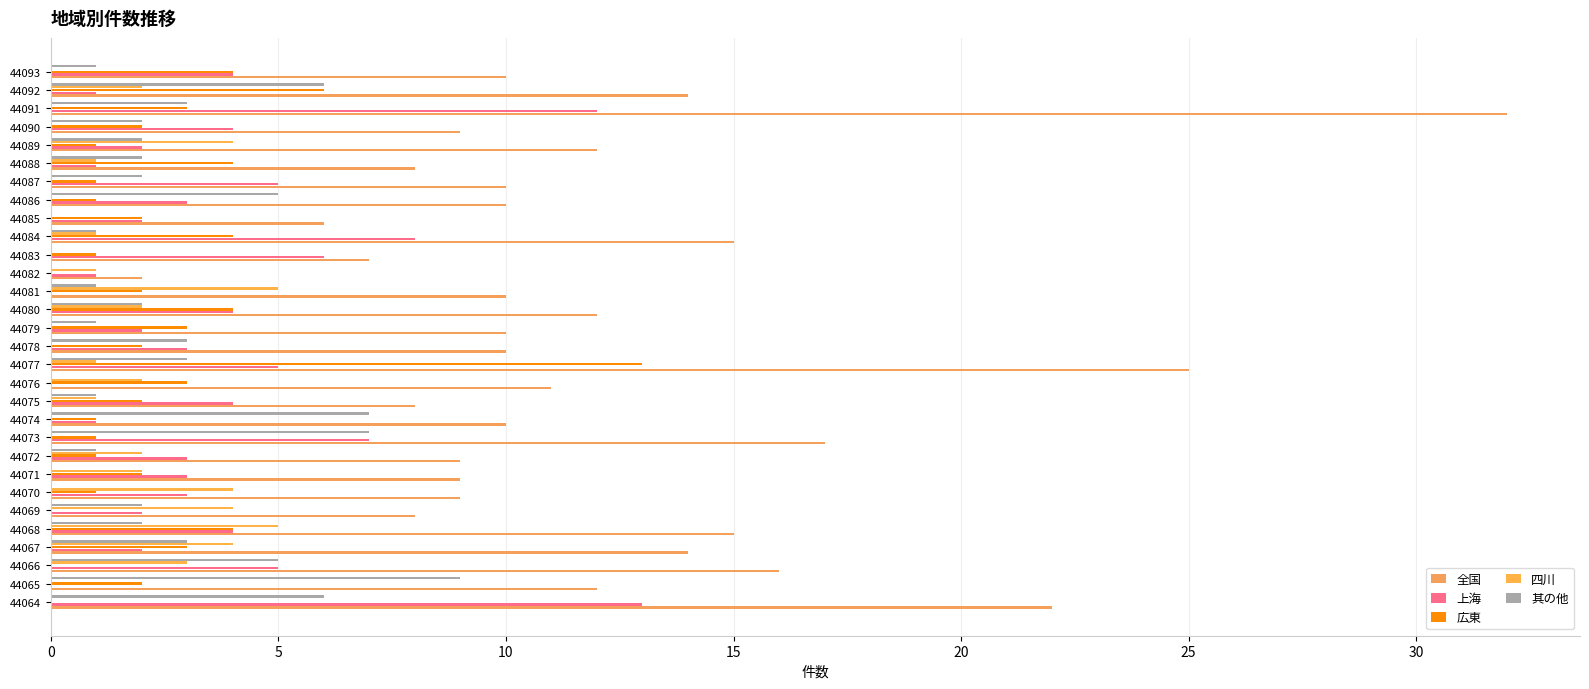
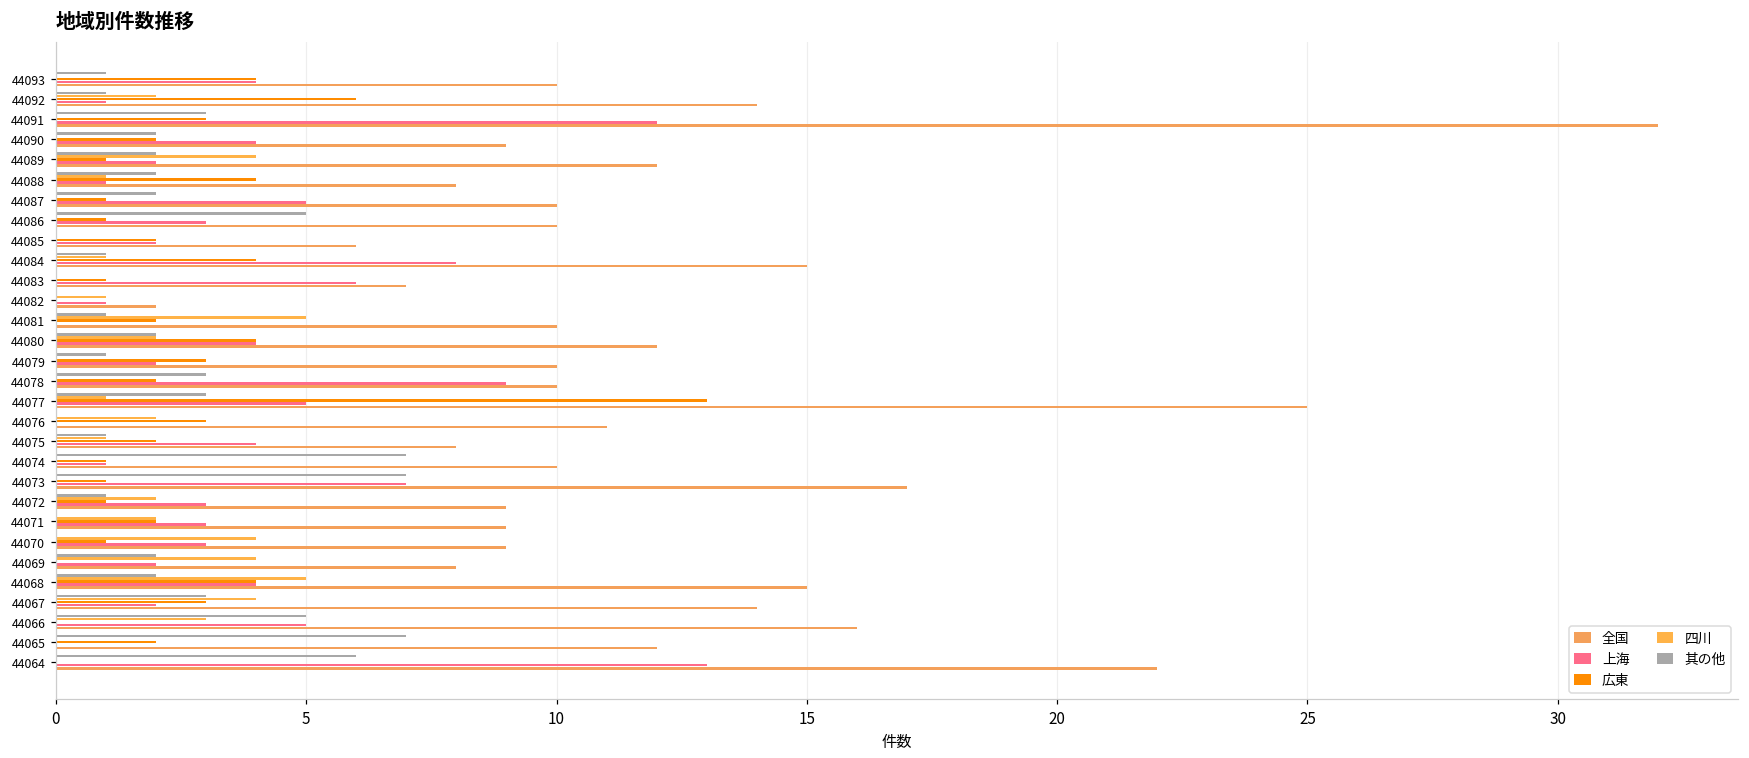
  {
    "上海": {
      "44093": 4,
      "44092": 1,
      "44091": 12,
      "44090": 4,
      "44089": 2,
      "44088": 1,
      "44087": 5,
      "44086": 3,
      "44085": 2,
      "44084": 8,
      "44083": 6,
      "44082": 1,
      "44081": 0,
      "44080": 4,
      "44079": 2,
-     "44078": 3,
+     "44078": 9,
      "44077": 5,
      "44076": 0,
      "44075": 4,
      "44074": 1,
      "44073": 7,
      "44072": 3,
      "44071": 3,
      "44070": 3,
      "44069": 2,
      "44068": 4,
      "44067": 2,
      "44066": 5,
      "44065": 0,
      "44064": 13
    },
    "広東": {
      "44093": 4,
      "44092": 6,
      "44091": 3,
      "44090": 2,
      "44089": 1,
      "44088": 4,
      "44087": 1,
      "44086": 1,
      "44085": 2,
      "44084": 4,
      "44083": 1,
      "44082": 0,
      "44081": 2,
      "44080": 4,
      "44079": 3,
      "44078": 2,
      "44077": 13,
      "44076": 3,
      "44075": 2,
      "44074": 1,
      "44073": 1,
      "44072": 1,
      "44071": 2,
      "44070": 1,
      "44069": 0,
      "44068": 4,
      "44067": 3,
      "44066": 0,
      "44065": 2,
      "44064": 0
    },
    "其の他": {
      "44093": 1,
-     "44092": 6,
+     "44092": 1,
      "44091": 3,
      "44090": 2,
      "44089": 2,
      "44088": 2,
      "44087": 2,
      "44086": 5,
      "44085": 0,
      "44084": 1,
      "44083": 0,
      "44082": 0,
      "44081": 1,
      "44080": 2,
      "44079": 1,
      "44078": 3,
      "44077": 3,
      "44076": 0,
      "44075": 1,
      "44074": 7,
      "44073": 7,
      "44072": 1,
      "44071": 0,
      "44070": 0,
      "44069": 2,
      "44068": 2,
      "44067": 3,
      "44066": 5,
-     "44065": 9,
+     "44065": 7,
      "44064": 6
    }
  }
